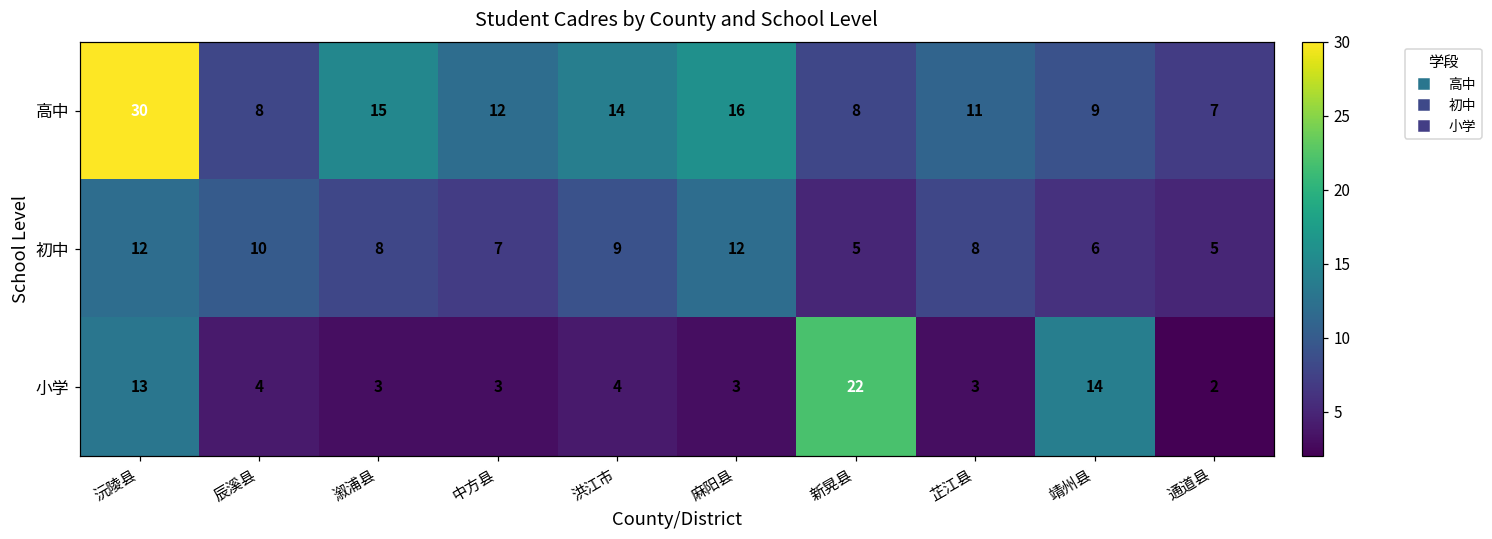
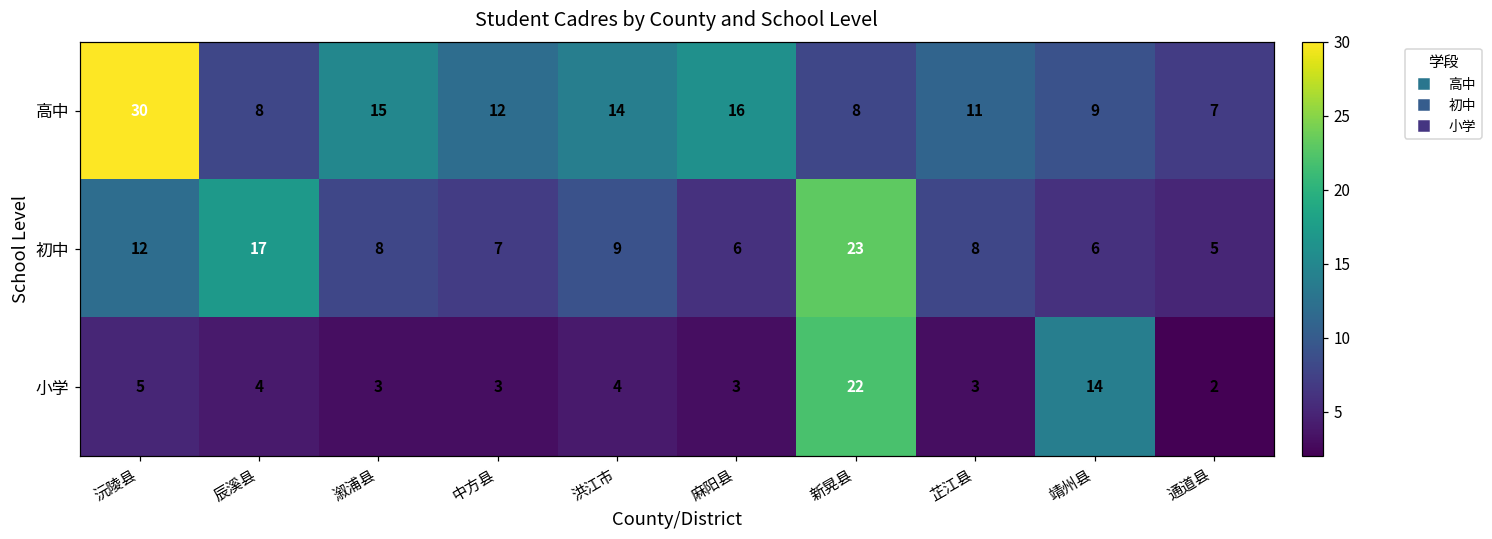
  {
    "高中": {
      "沅陵县": 30,
      "辰溪县": 8,
      "溆浦县": 15,
      "中方县": 12,
      "洪江市": 14,
      "麻阳县": 16,
      "新晃县": 8,
      "芷江县": 11,
      "靖州县": 9,
      "通道县": 7
    },
    "初中": {
      "沅陵县": 12,
-     "辰溪县": 10,
+     "辰溪县": 17,
      "溆浦县": 8,
      "中方县": 7,
      "洪江市": 9,
-     "麻阳县": 12,
-     "新晃县": 5,
+     "麻阳县": 6,
+     "新晃县": 23,
      "芷江县": 8,
      "靖州县": 6,
      "通道县": 5
    },
    "小学": {
-     "沅陵县": 13,
+     "沅陵县": 5,
      "辰溪县": 4,
      "溆浦县": 3,
      "中方县": 3,
      "洪江市": 4,
      "麻阳县": 3,
      "新晃县": 22,
      "芷江县": 3,
      "靖州县": 14,
      "通道县": 2
    }
  }
